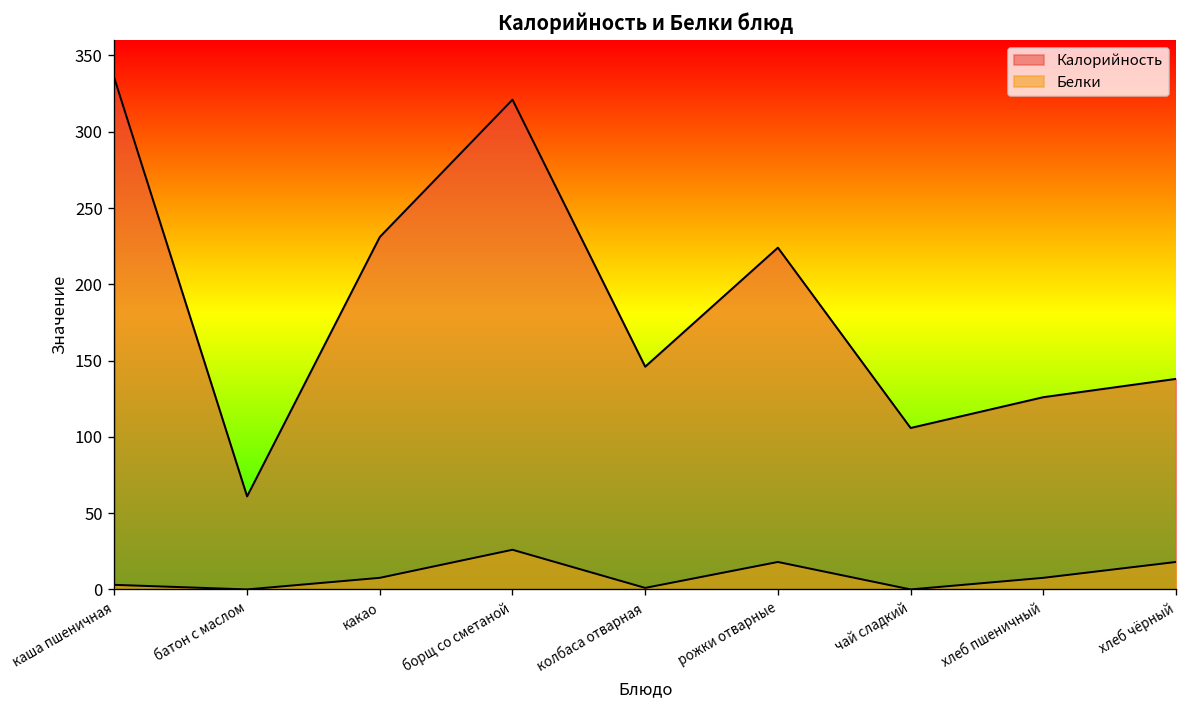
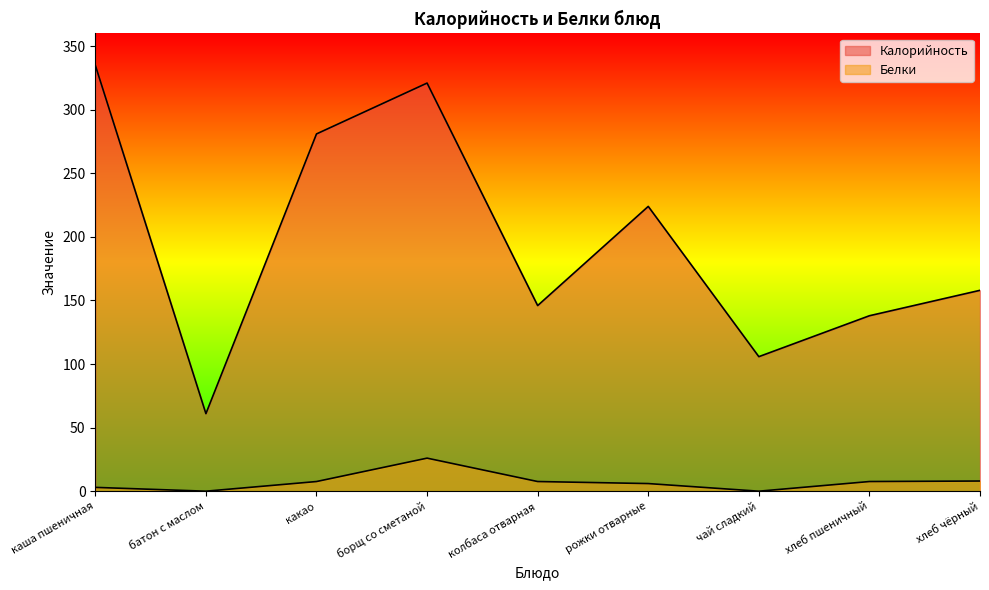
  {
    "Калорийность": {
      "каша пшеничная": 335,
      "батон с маслом": 61,
-     "какао": 231,
+     "какао": 281,
      "борщ со сметаной": 321,
      "колбаса отварная": 146,
      "рожки отварные": 224,
      "чай сладкий": 106,
-     "хлеб пшеничный": 126,
-     "хлеб чёрный": 138
+     "хлеб пшеничный": 138,
+     "хлеб чёрный": 158
    },
    "Белки": {
      "каша пшеничная": 3,
      "батон с маслом": 0,
      "какао": 8,
      "борщ со сметаной": 26,
-     "колбаса отварная": 1,
-     "рожки отварные": 18,
+     "колбаса отварная": 8,
+     "рожки отварные": 6,
      "чай сладкий": 0,
      "хлеб пшеничный": 8,
-     "хлеб чёрный": 18
+     "хлеб чёрный": 8
    }
  }
